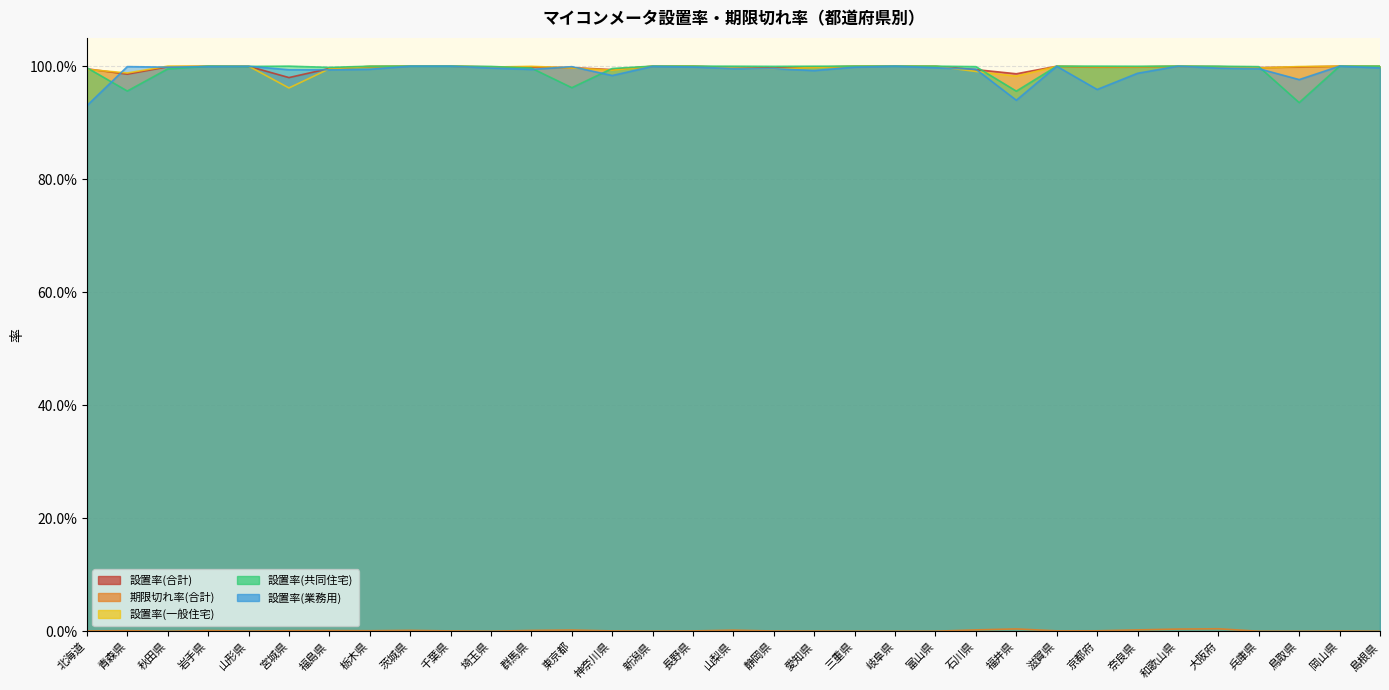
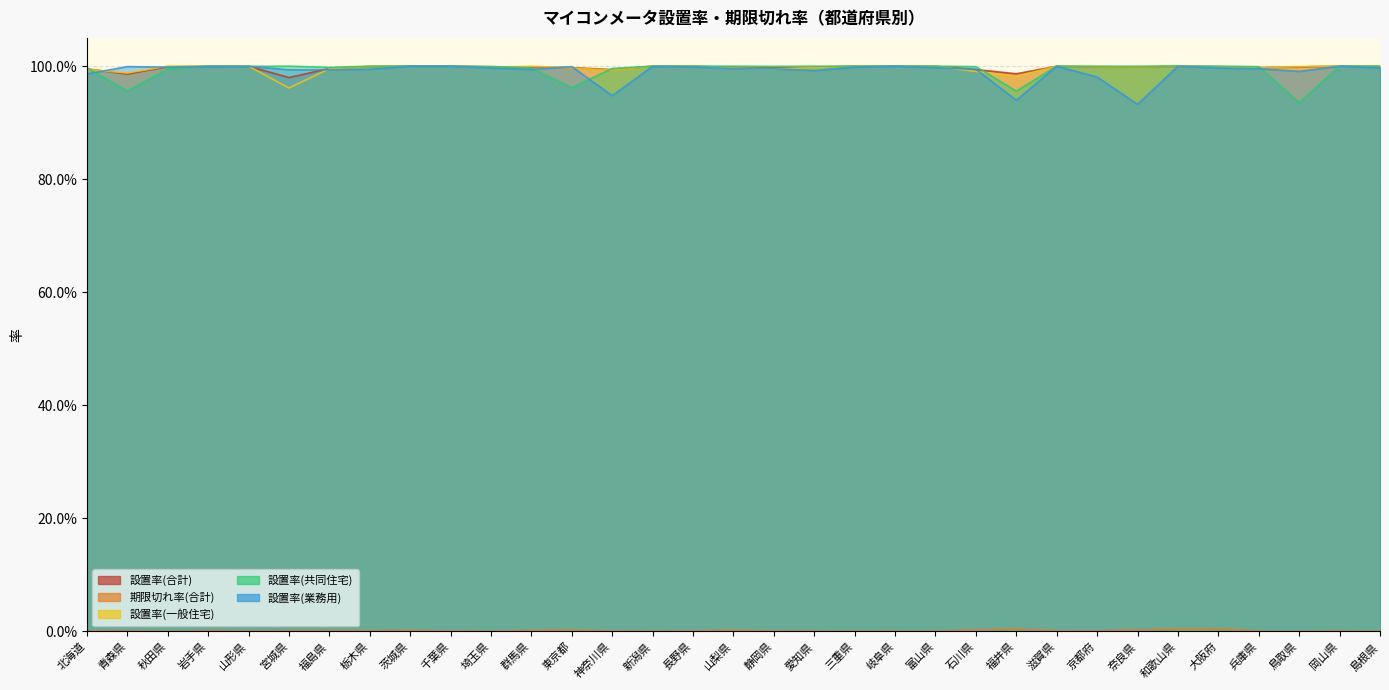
  {
    "設置率(共同住宅)": {
      "青森県": "96%",
      "宮城県": "100%",
      "東京都": "96%",
      "石川県": "100%",
      "福井県": "96%",
      "鳥取県": "94%"
    },
    "設置率(業務用)": {
-     "北海道": "93%",
+     "北海道": "99%",
      "青森県": "100%",
      "宮城県": "99%",
      "栃木県": "99%",
-     "神奈川県": "98%",
+     "神奈川県": "95%",
      "愛知県": "99%",
      "福井県": "94%",
-     "京都府": "96%",
-     "奈良県": "99%",
-     "鳥取県": "98%"
+     "京都府": "98%",
+     "奈良県": "93%",
+     "鳥取県": "99%"
    }
  }
